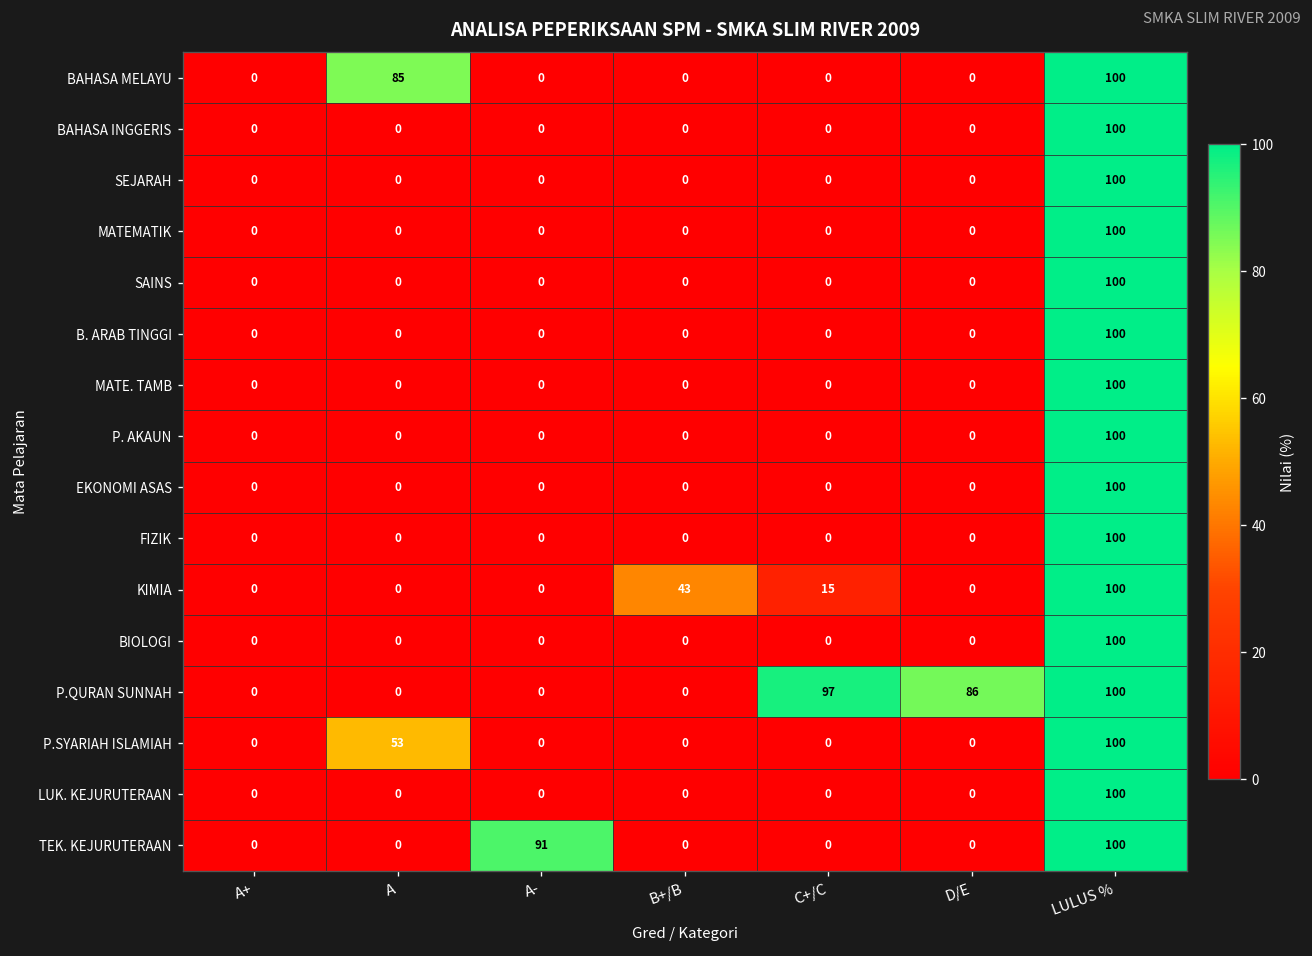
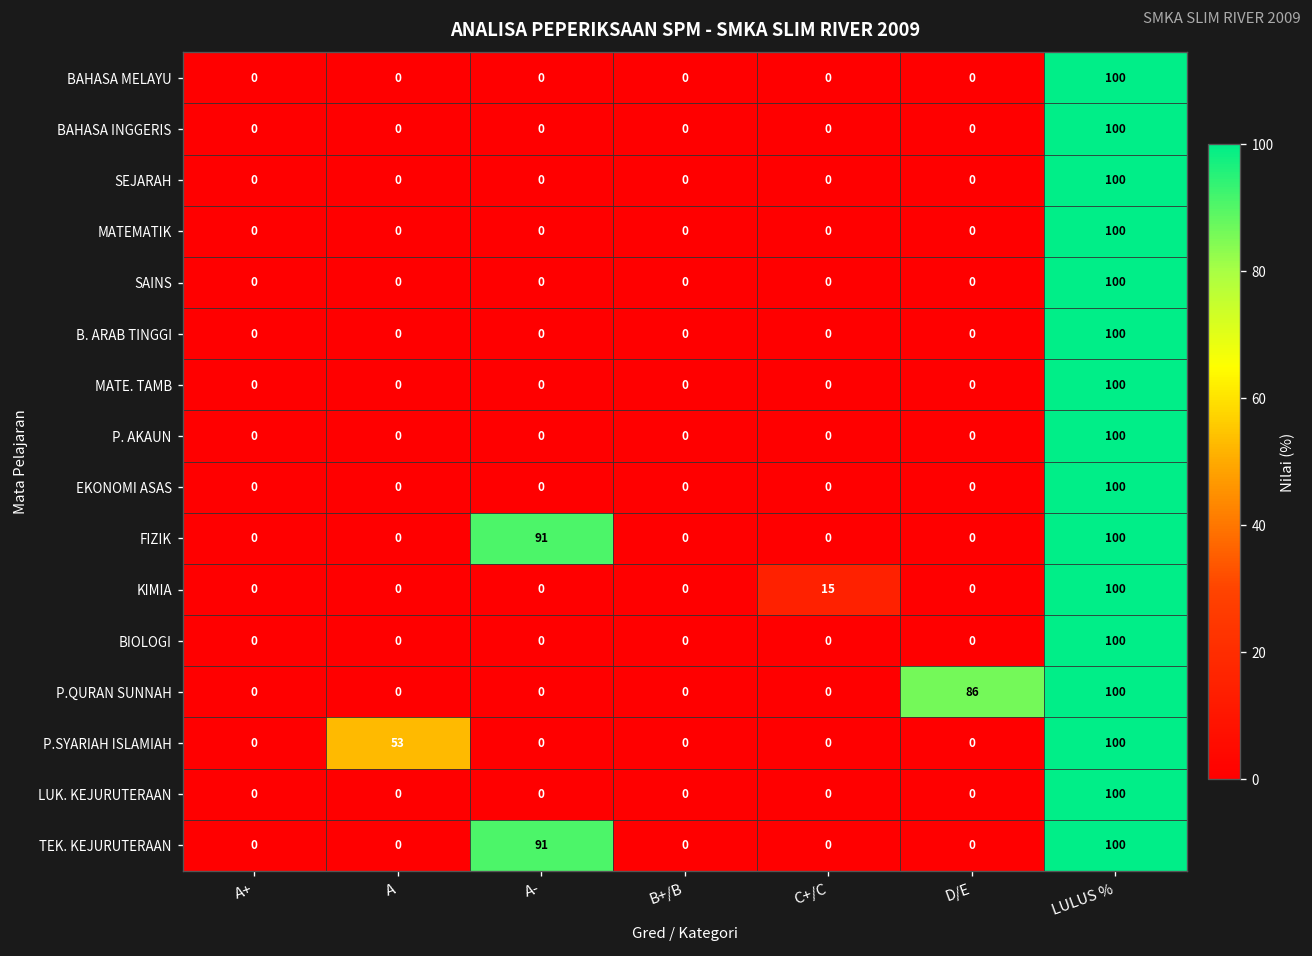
  {
    "BAHASA MELAYU": {
      "A+": 0,
-     "A": 85,
+     "A": 0,
      "A-": 0,
      "B+/B": 0,
      "C+/C": 0,
      "D/E": 0,
      "LULUS %": 100
    },
    "BAHASA INGGERIS": {
      "A+": 0,
      "A": 0,
      "A-": 0,
      "B+/B": 0,
      "C+/C": 0,
      "D/E": 0,
      "LULUS %": 100
    },
    "SEJARAH": {
      "A+": 0,
      "A": 0,
      "A-": 0,
      "B+/B": 0,
      "C+/C": 0,
      "D/E": 0,
      "LULUS %": 100
    },
    "MATEMATIK": {
      "A+": 0,
      "A": 0,
      "A-": 0,
      "B+/B": 0,
      "C+/C": 0,
      "D/E": 0,
      "LULUS %": 100
    },
    "SAINS": {
      "A+": 0,
      "A": 0,
      "A-": 0,
      "B+/B": 0,
      "C+/C": 0,
      "D/E": 0,
      "LULUS %": 100
    },
    "B. ARAB TINGGI": {
      "A+": 0,
      "A": 0,
      "A-": 0,
      "B+/B": 0,
      "C+/C": 0,
      "D/E": 0,
      "LULUS %": 100
    },
    "MATE. TAMB": {
      "A+": 0,
      "A": 0,
      "A-": 0,
      "B+/B": 0,
      "C+/C": 0,
      "D/E": 0,
      "LULUS %": 100
    },
    "P. AKAUN": {
      "A+": 0,
      "A": 0,
      "A-": 0,
      "B+/B": 0,
      "C+/C": 0,
      "D/E": 0,
      "LULUS %": 100
    },
    "EKONOMI ASAS": {
      "A+": 0,
      "A": 0,
      "A-": 0,
      "B+/B": 0,
      "C+/C": 0,
      "D/E": 0,
      "LULUS %": 100
    },
    "FIZIK": {
      "A+": 0,
      "A": 0,
-     "A-": 0,
+     "A-": 91,
      "B+/B": 0,
      "C+/C": 0,
      "D/E": 0,
      "LULUS %": 100
    },
    "KIMIA": {
      "A+": 0,
      "A": 0,
      "A-": 0,
-     "B+/B": 43,
+     "B+/B": 0,
      "C+/C": 15,
      "D/E": 0,
      "LULUS %": 100
    },
    "BIOLOGI": {
      "A+": 0,
      "A": 0,
      "A-": 0,
      "B+/B": 0,
      "C+/C": 0,
      "D/E": 0,
      "LULUS %": 100
    },
    "P.QURAN SUNNAH": {
      "A+": 0,
      "A": 0,
      "A-": 0,
      "B+/B": 0,
-     "C+/C": 97,
+     "C+/C": 0,
      "D/E": 86,
      "LULUS %": 100
    },
    "P.SYARIAH ISLAMIAH": {
      "A+": 0,
      "A": 53,
      "A-": 0,
      "B+/B": 0,
      "C+/C": 0,
      "D/E": 0,
      "LULUS %": 100
    },
    "LUK. KEJURUTERAAN": {
      "A+": 0,
      "A": 0,
      "A-": 0,
      "B+/B": 0,
      "C+/C": 0,
      "D/E": 0,
      "LULUS %": 100
    },
    "TEK. KEJURUTERAAN": {
      "A+": 0,
      "A": 0,
      "A-": 91,
      "B+/B": 0,
      "C+/C": 0,
      "D/E": 0,
      "LULUS %": 100
    }
  }
